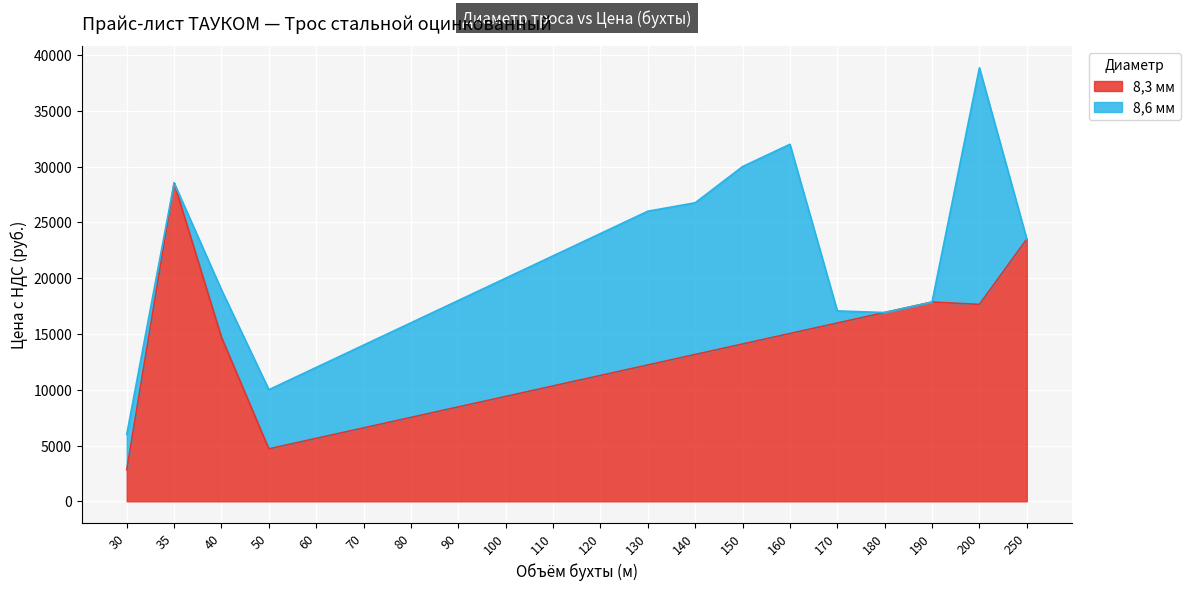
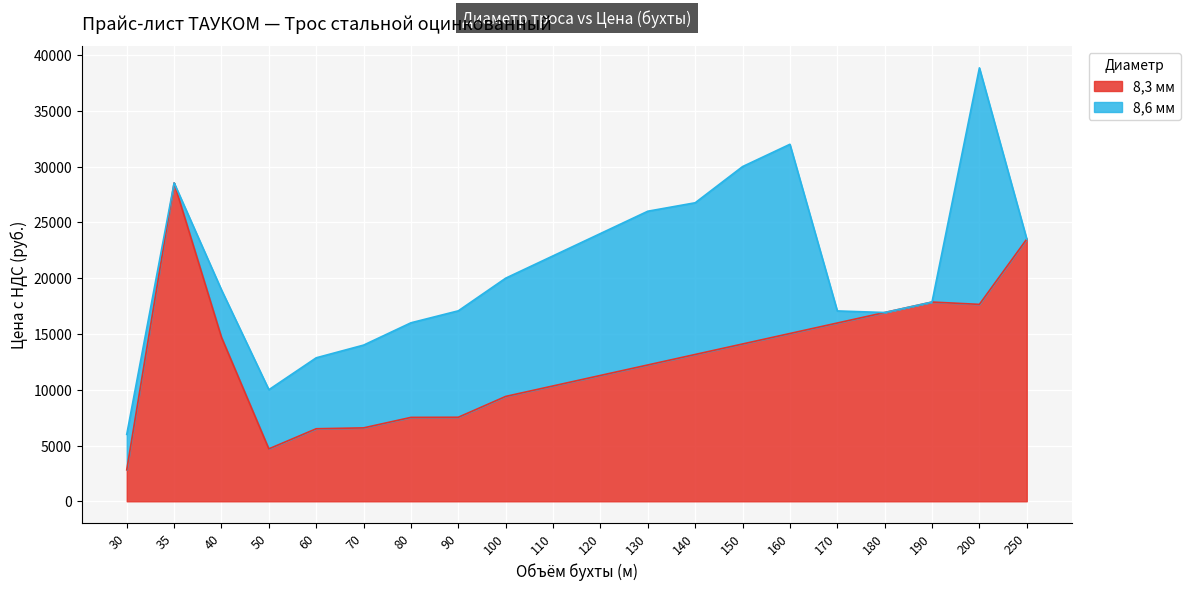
  {
    "8,3 мм": {
      "30": 2800,
      "40": 14700,
      "50": 4700,
-     "60": 5600,
+     "60": 6500,
      "70": 6600,
      "80": 7500,
-     "90": 8500,
+     "90": 7500,
      "100": 9400,
      "110": 10300,
      "120": 11300,
      "130": 12200,
      "140": 13200,
      "150": 14100,
      "160": 15000,
      "170": 16000,
      "200": 17700
    },
    "8,6 мм": {
      "30": 3200,
      "40": 4200,
      "50": 5300,
      "60": 6400,
      "70": 7400,
      "80": 8500,
      "90": 9500,
      "100": 10600,
      "110": 11700,
      "120": 12700,
      "130": 13800,
      "140": 13600,
      "150": 15900,
      "160": 17000,
      "170": 1100,
      "200": 21200
    }
  }
